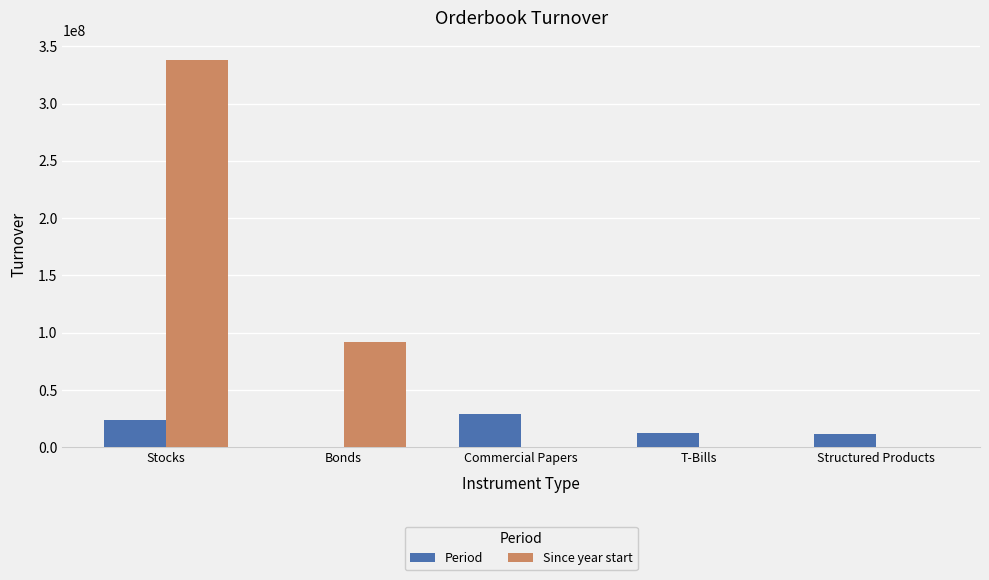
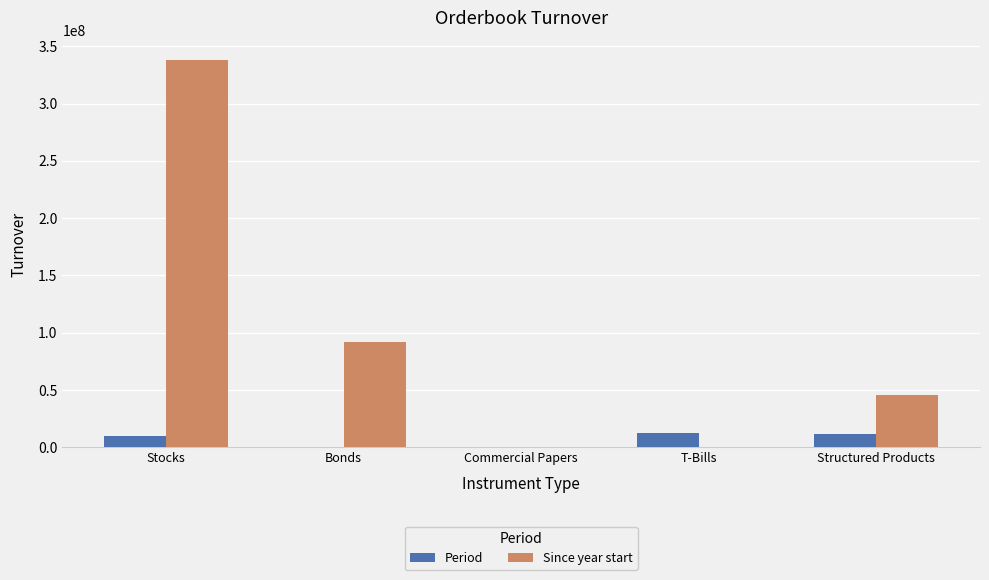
  {
    "Period": {
-     "Stocks": 24000000,
+     "Stocks": 10000000,
      "Bonds": 0,
-     "Commercial Papers": 29000000,
+     "Commercial Papers": 0,
      "T-Bills": 13000000,
      "Structured Products": 12000000
    },
    "Since year start": {
      "Stocks": 338000000,
      "Bonds": 92000000,
      "Commercial Papers": 0,
      "T-Bills": 0,
-     "Structured Products": 0
+     "Structured Products": 45000000
    }
  }
